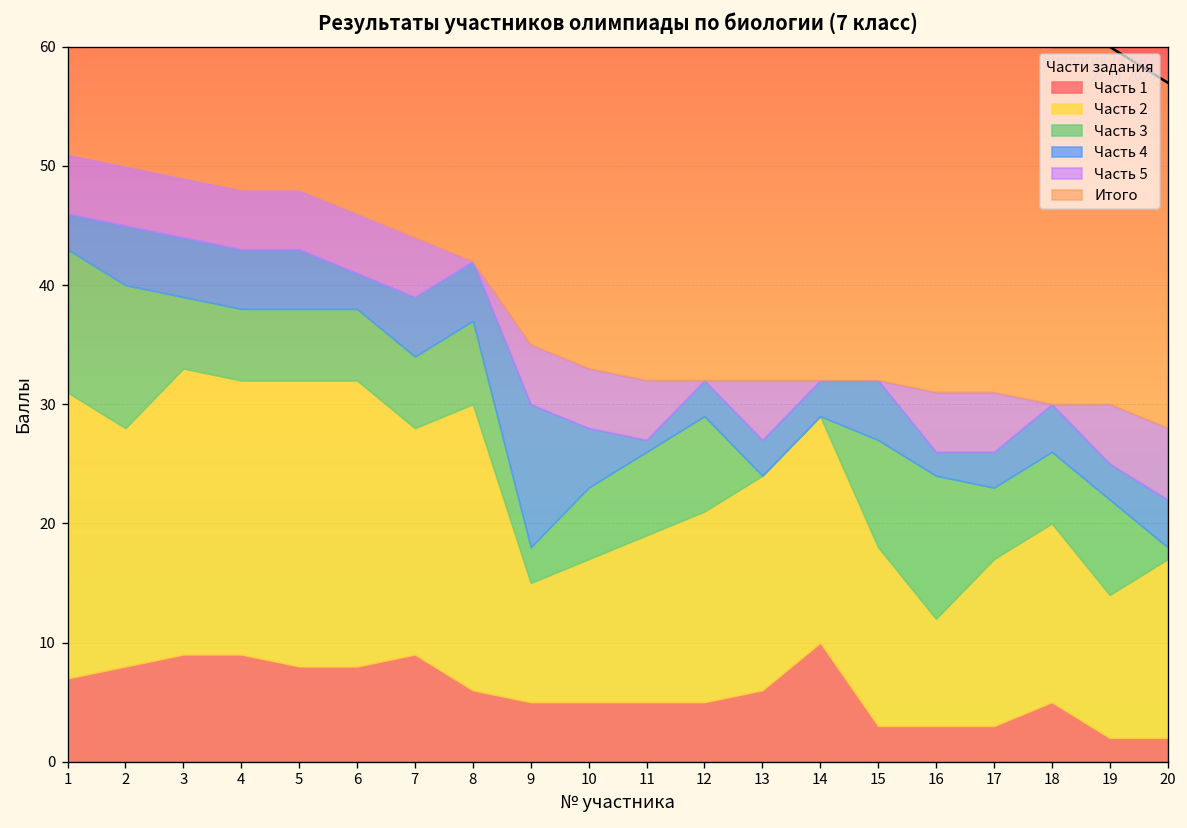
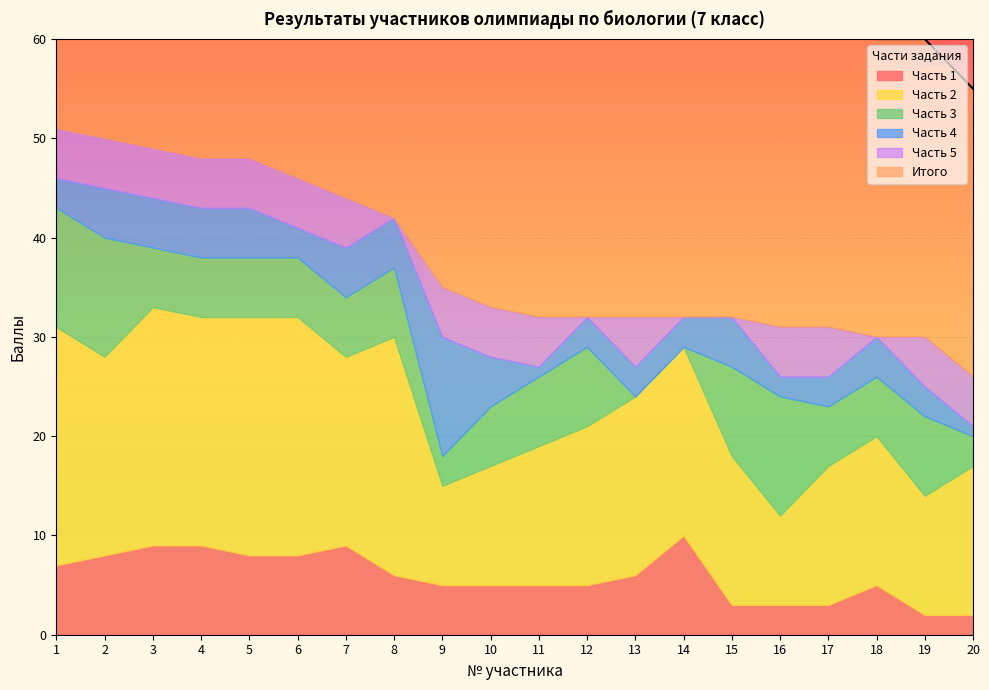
  {
    "Часть 2": {
      "1": 24,
      "2": 20,
      "3": 24,
      "4": 23,
      "5": 24,
      "6": 24,
      "7": 19,
      "8": 24,
      "9": 10,
      "10": 12,
      "11": 14,
      "12": 16,
      "15": 15,
      "16": 9,
      "17": 14,
      "18": 15,
      "19": 12,
      "20": 15
    },
    "Часть 3": {
      "1": 12,
      "2": 12,
      "3": 6,
      "4": 6,
      "5": 6,
      "6": 6,
      "7": 6,
      "8": 7,
      "9": 3,
      "10": 6,
      "11": 7,
      "12": 8,
      "15": 9,
      "16": 12,
      "17": 6,
      "18": 6,
      "19": 8,
-     "20": 1
+     "20": 3
    },
    "Часть 4": {
      "1": 3,
      "2": 5,
      "3": 5,
      "4": 5,
      "5": 5,
      "6": 3,
      "7": 5,
      "9": 12,
      "10": 5,
      "11": 1,
      "13": 3,
      "16": 2,
      "17": 3,
      "19": 3,
-     "20": 4
+     "20": 1
    },
    "Часть 5": {
      "1": 5,
      "2": 5,
      "3": 5,
      "4": 5,
      "5": 5,
      "6": 5,
      "7": 5,
      "9": 5,
      "10": 5,
      "11": 5,
      "13": 5,
      "16": 5,
      "17": 5,
      "19": 5,
-     "20": 6
+     "20": 5
    }
  }
